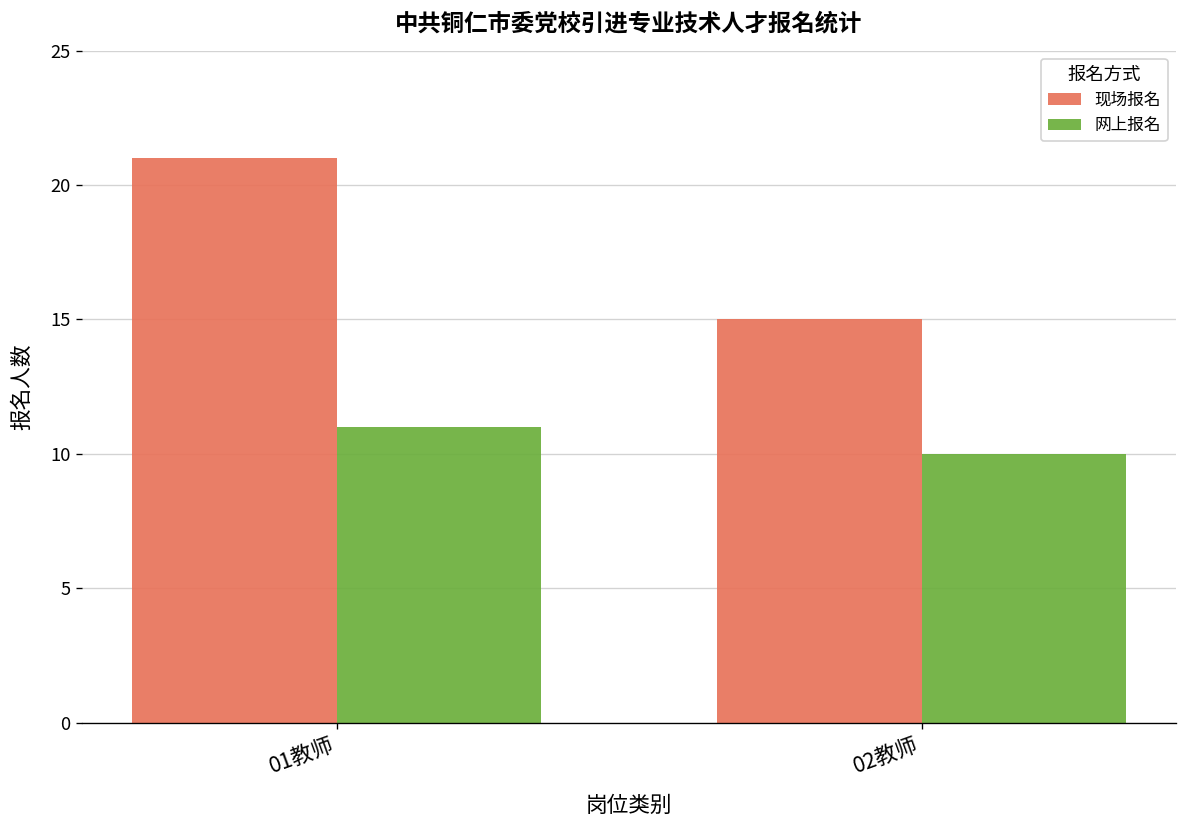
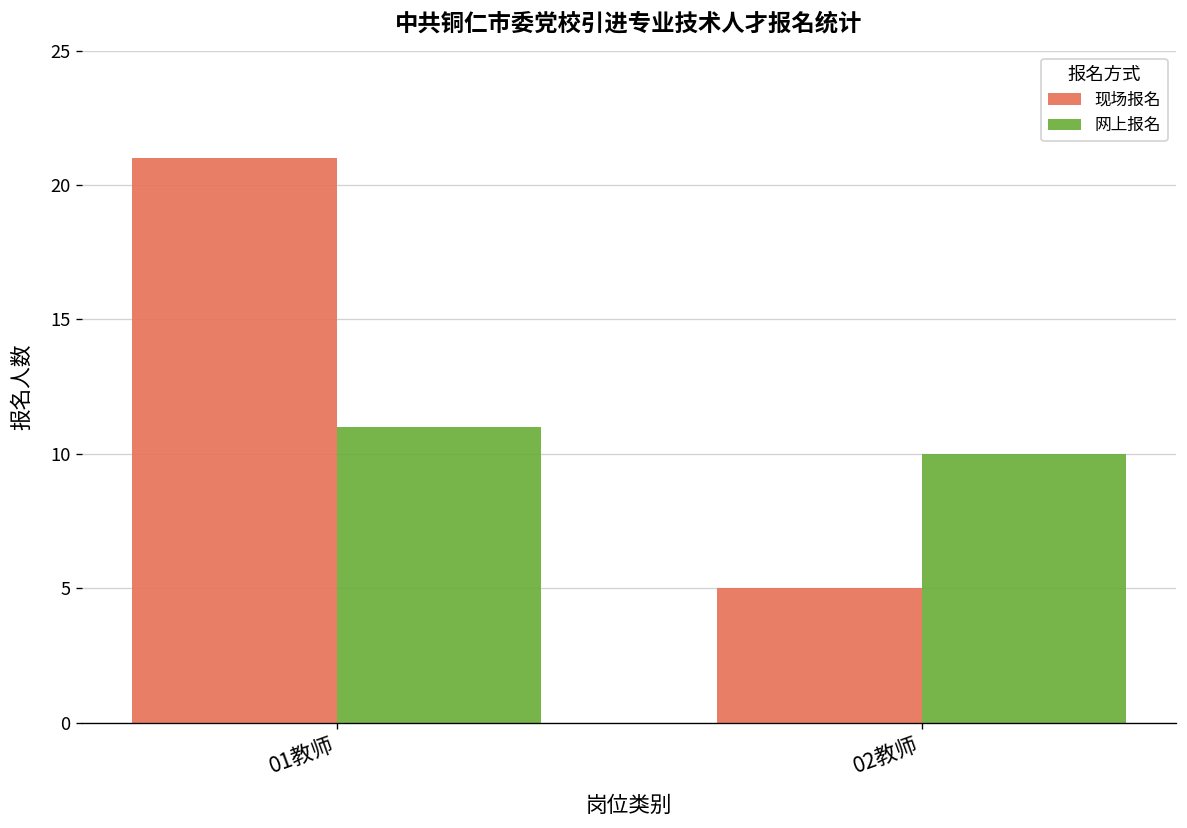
  {
    "现场报名": {
      "01教师": 21,
-     "02教师": 15
+     "02教师": 5
    },
    "网上报名": {
      "01教师": 11,
      "02教师": 10
    }
  }
